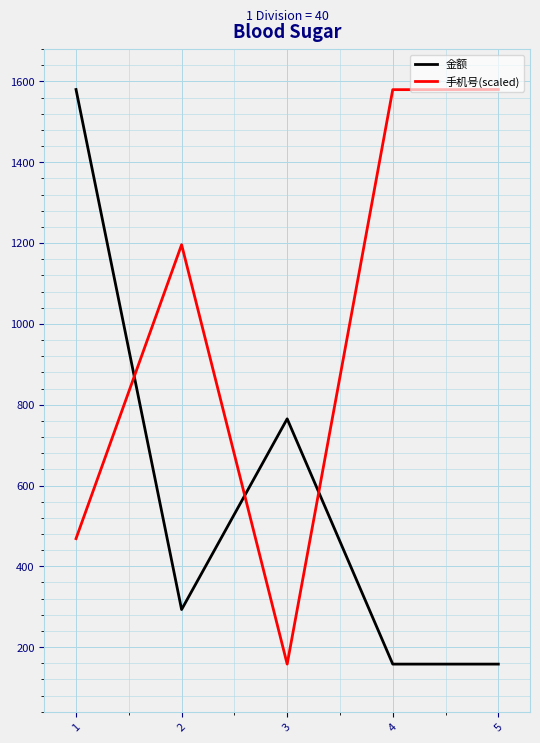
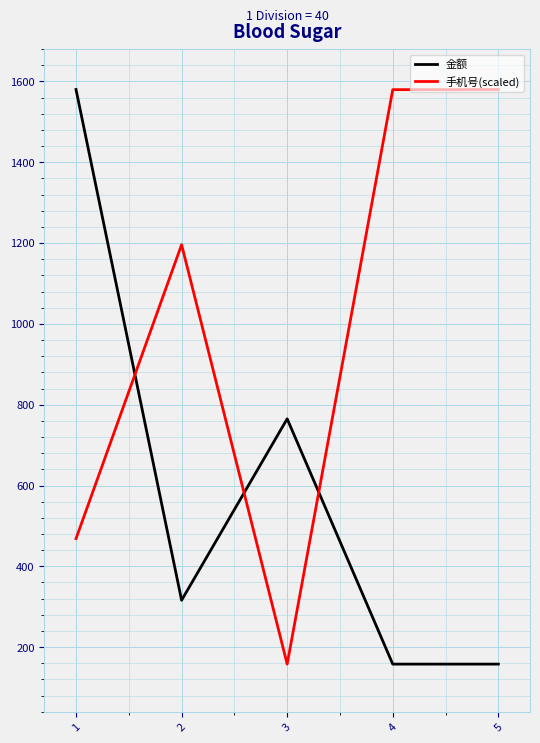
  {
    "金额": {
      "1": 1580,
-     "2": 290,
+     "2": 320,
      "3": 770,
      "4": 160,
      "5": 160
    },
    "手机号(scaled)": {
      "1": 470,
      "2": 1200,
      "3": 160,
      "4": 1580
    }
  }
